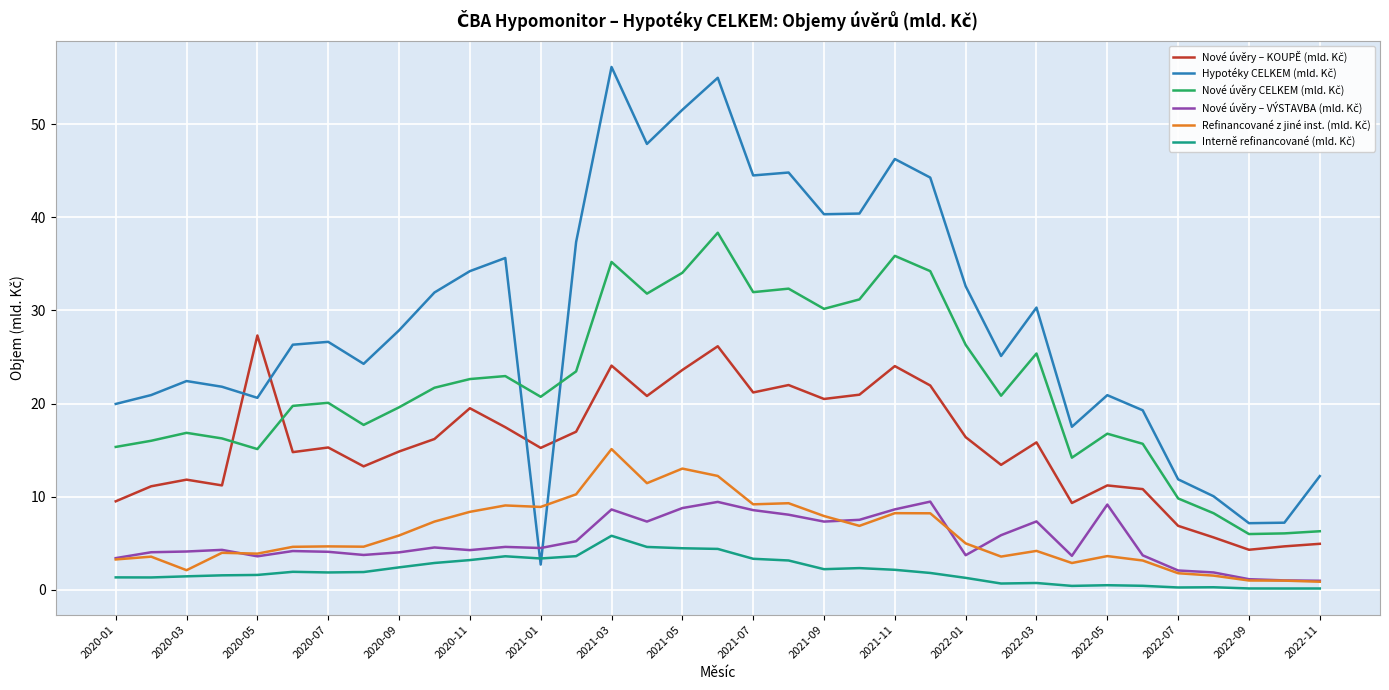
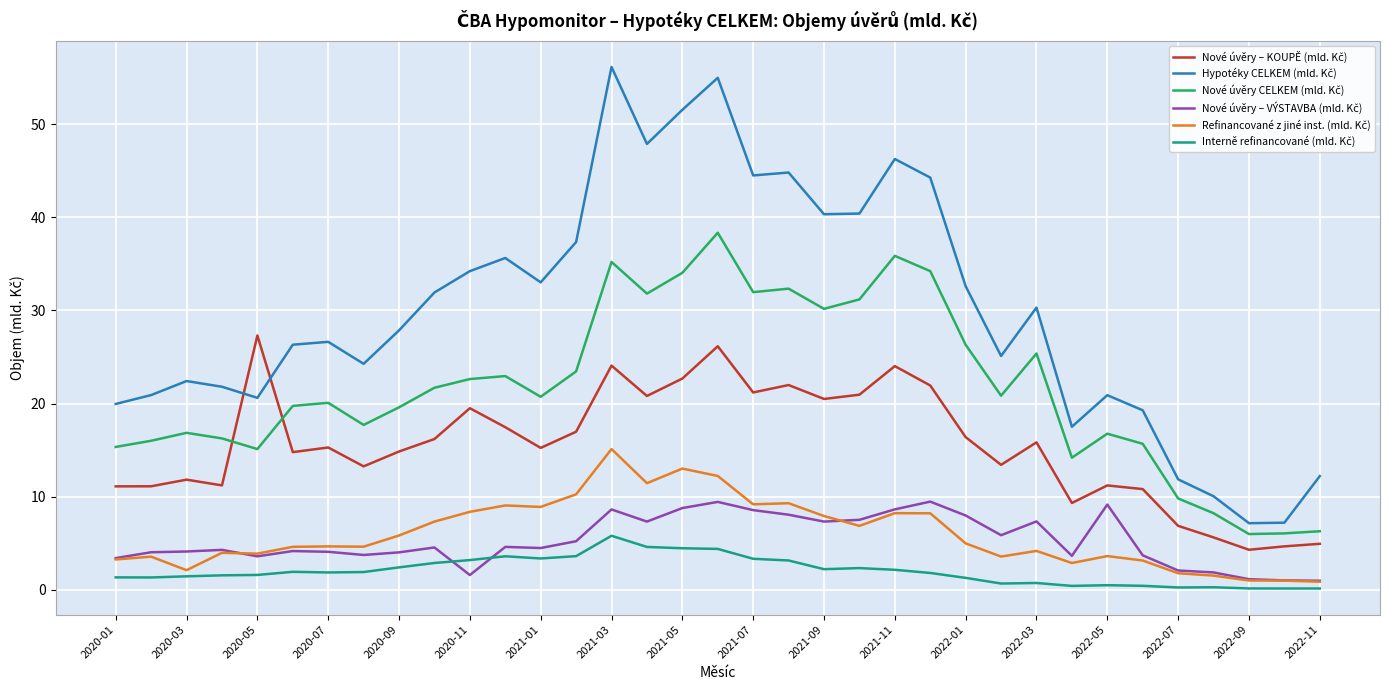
  {
    "Nové úvěry – KOUPĚ (mld. Kč)": {
-     "2020-01": 10,
+     "2020-01": 11,
      "2020-03": 12,
      "2020-05": 27,
      "2020-07": 15,
      "2020-09": 15,
      "2020-11": 19,
      "2021-01": 15,
      "2021-03": 24,
-     "2021-05": 24,
+     "2021-05": 23,
      "2021-07": 21,
      "2021-09": 20,
      "2021-11": 24,
      "2022-01": 16,
      "2022-03": 16,
      "2022-05": 11,
      "2022-07": 7,
      "2022-09": 4,
      "2022-11": 5
    },
    "Hypotéky CELKEM (mld. Kč)": {
      "2020-01": 20,
      "2020-03": 22,
      "2020-05": 21,
      "2020-07": 27,
      "2020-09": 28,
      "2020-11": 34,
-     "2021-01": 3,
+     "2021-01": 33,
      "2021-03": 56,
      "2021-05": 52,
      "2021-07": 44,
      "2021-09": 40,
      "2021-11": 46,
      "2022-01": 33,
      "2022-03": 30,
      "2022-05": 21,
      "2022-07": 12,
      "2022-09": 7,
      "2022-11": 12
    },
    "Nové úvěry – VÝSTAVBA (mld. Kč)": {
      "2020-03": 4,
      "2020-05": 4,
      "2020-07": 4,
      "2020-09": 4,
-     "2020-11": 4,
+     "2020-11": 2,
      "2021-01": 4,
      "2021-03": 9,
      "2021-05": 9,
      "2021-07": 9,
      "2021-09": 7,
      "2021-11": 9,
-     "2022-01": 4,
+     "2022-01": 8,
      "2022-03": 7,
      "2022-05": 9,
      "2022-07": 2
    },
    "Refinancované z jiné inst. (mld. Kč)": {
      "2020-03": 2,
      "2020-05": 4,
      "2020-07": 5,
      "2020-09": 6,
      "2020-11": 8,
      "2021-01": 9,
      "2021-03": 15,
      "2021-05": 13,
      "2021-07": 9,
      "2021-09": 8,
      "2021-11": 8,
      "2022-01": 5,
      "2022-03": 4,
      "2022-05": 4,
      "2022-07": 2
    }
  }
